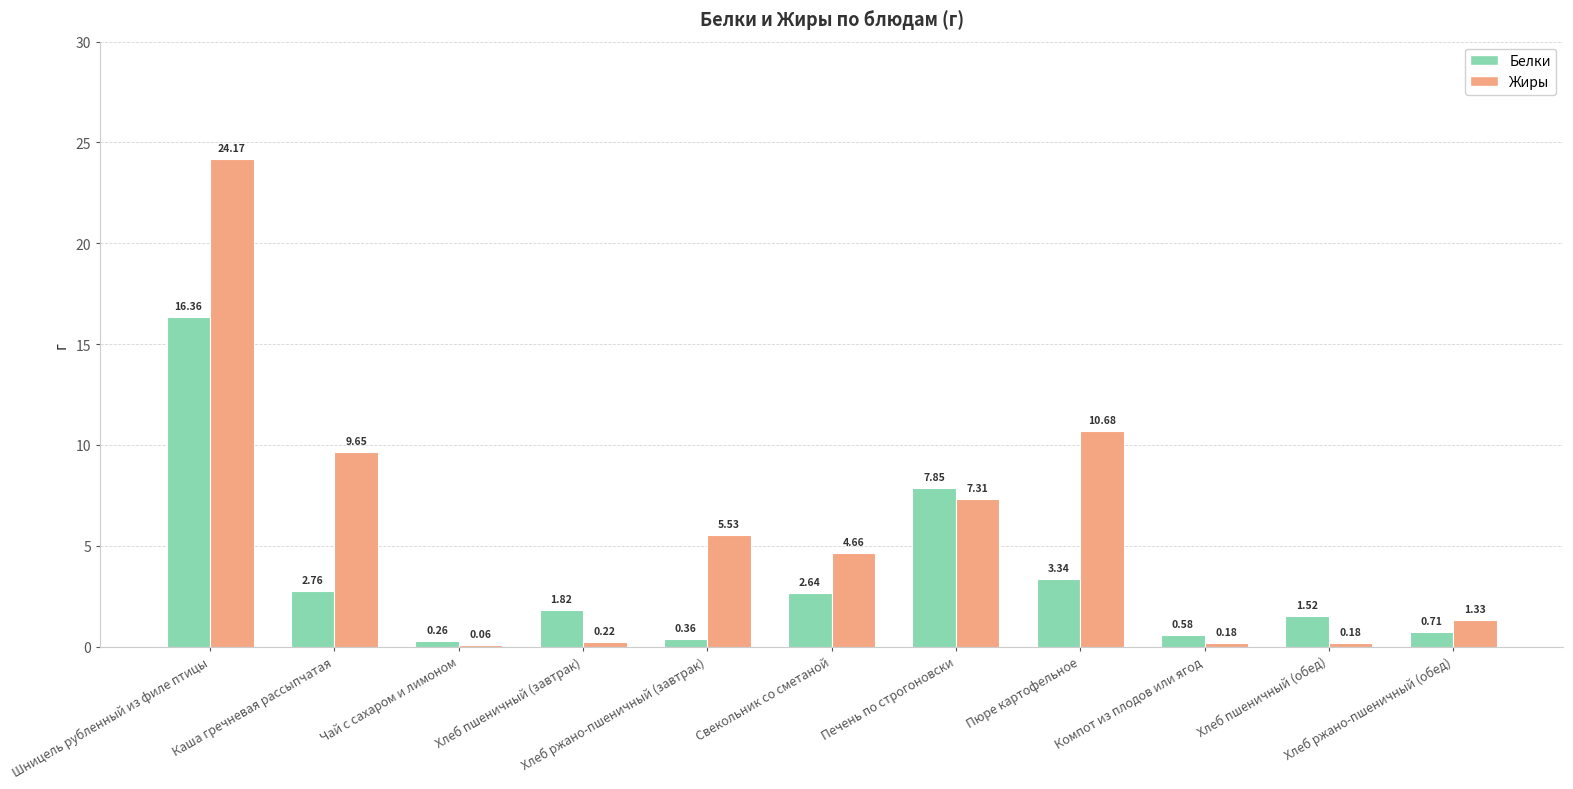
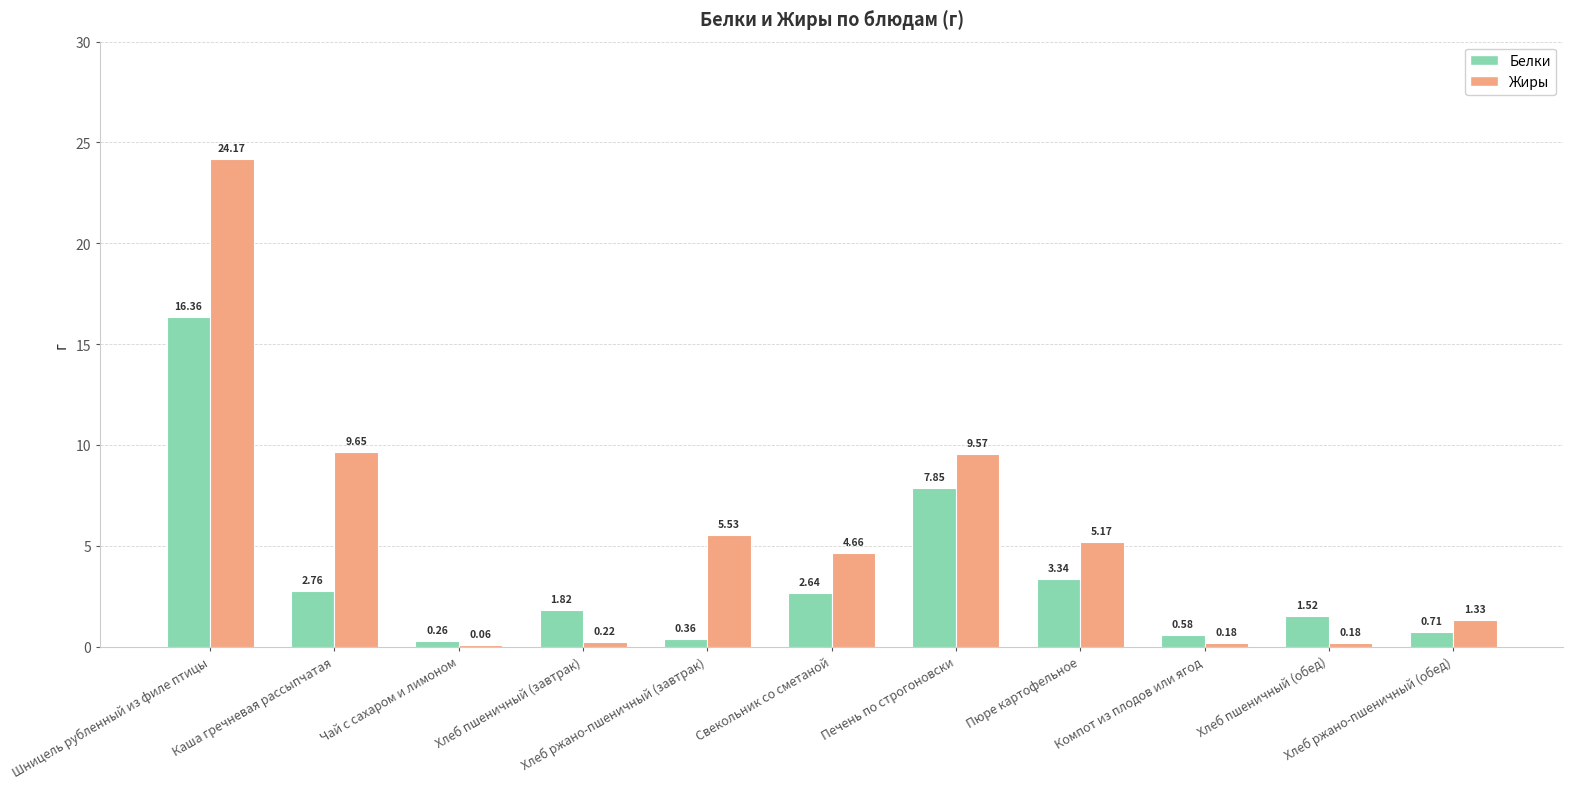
  {
    "Белки": {
      "Шницель рубленный из филе птицы": 16.36,
      "Каша гречневая рассыпчатая": 2.76,
      "Чай с сахаром и лимоном": 0.26,
      "Хлеб пшеничный (завтрак)": 1.82,
      "Хлеб ржано-пшеничный (завтрак)": 0.36,
      "Свекольник со сметаной": 2.64,
      "Печень по строгоновски": 7.85,
      "Пюре картофельное": 3.34,
      "Компот из плодов или ягод": 0.58,
      "Хлеб пшеничный (обед)": 1.52,
      "Хлеб ржано-пшеничный (обед)": 0.71
    },
    "Жиры": {
      "Шницель рубленный из филе птицы": 24.17,
      "Каша гречневая рассыпчатая": 9.65,
      "Чай с сахаром и лимоном": 0.06,
      "Хлеб пшеничный (завтрак)": 0.22,
      "Хлеб ржано-пшеничный (завтрак)": 5.53,
      "Свекольник со сметаной": 4.66,
-     "Печень по строгоновски": 7.31,
-     "Пюре картофельное": 10.68,
+     "Печень по строгоновски": 9.57,
+     "Пюре картофельное": 5.17,
      "Компот из плодов или ягод": 0.18,
      "Хлеб пшеничный (обед)": 0.18,
      "Хлеб ржано-пшеничный (обед)": 1.33
    }
  }
